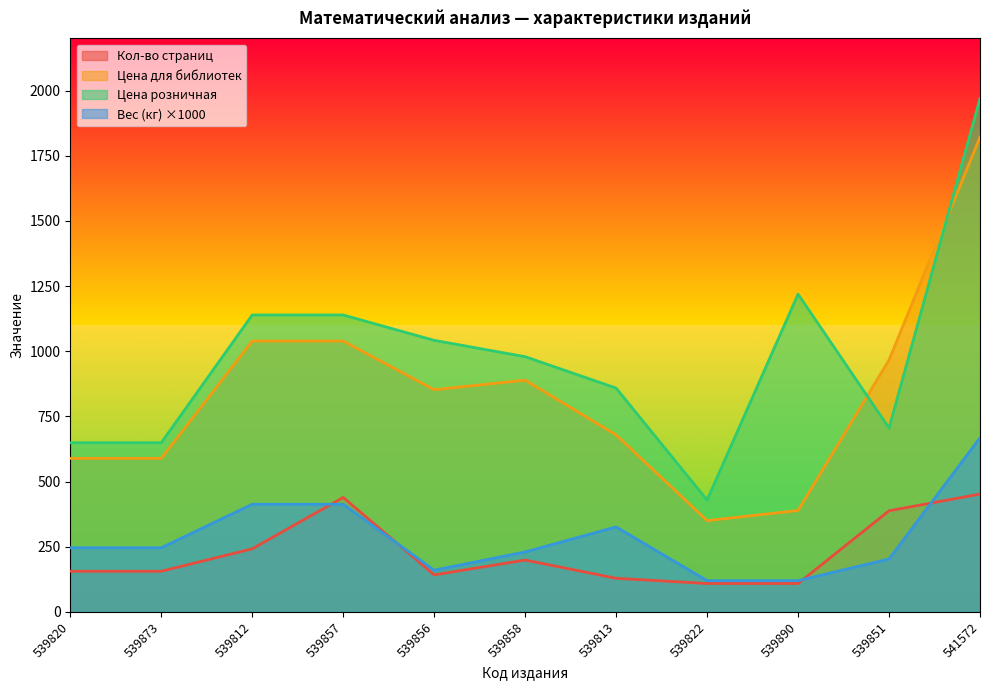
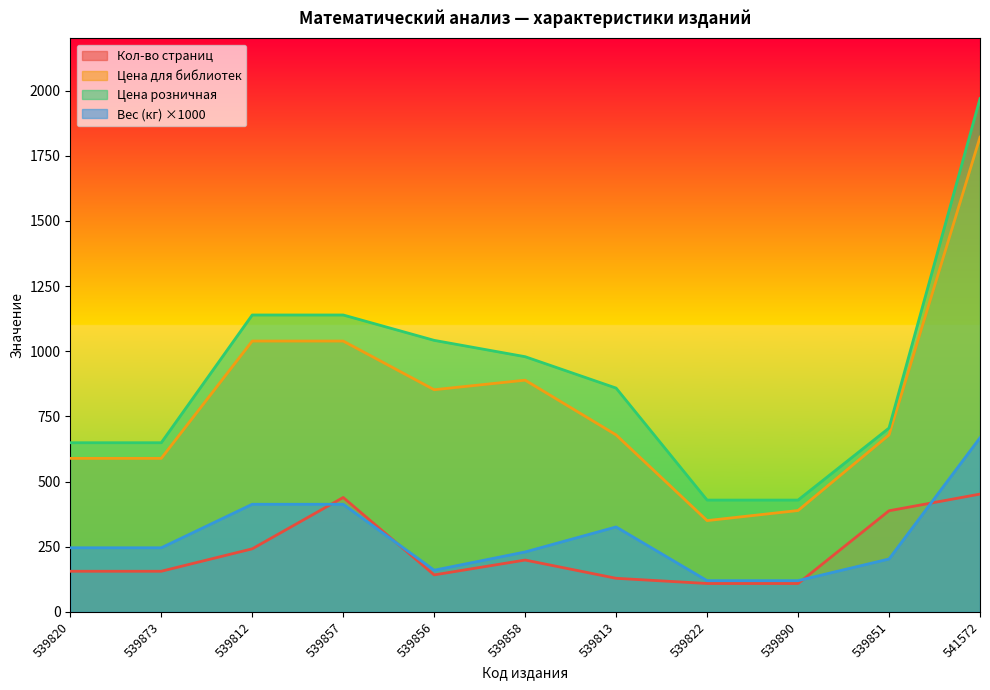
  {
    "Кол-во страниц": {
      "539820": 160,
      "539873": 160,
      "539812": 240,
      "539857": 440,
      "539856": 140,
      "539858": 200,
      "539813": 130,
      "539822": 110,
      "539890": 110,
      "539851": 390,
      "541572": 450
    },
    "Цена для библиотек": {
      "539820": 590,
      "539873": 590,
      "539812": 1040,
      "539857": 1040,
      "539856": 850,
      "539858": 890,
      "539813": 680,
      "539822": 350,
      "539890": 390,
-     "539851": 970,
+     "539851": 680,
      "541572": 1820
    },
    "Цена розничная": {
      "539820": 650,
      "539873": 650,
      "539812": 1140,
      "539857": 1140,
      "539856": 1040,
      "539858": 980,
      "539813": 860,
      "539822": 430,
-     "539890": 1220,
+     "539890": 430,
      "539851": 710,
      "541572": 1970
    },
    "Вес (кг) ×1000": {
      "539820": 250,
      "539873": 250,
      "539812": 410,
      "539857": 410,
      "539856": 160,
      "539858": 230,
      "539813": 330,
      "539822": 120,
      "539890": 120,
      "539851": 200,
      "541572": 670
    }
  }
